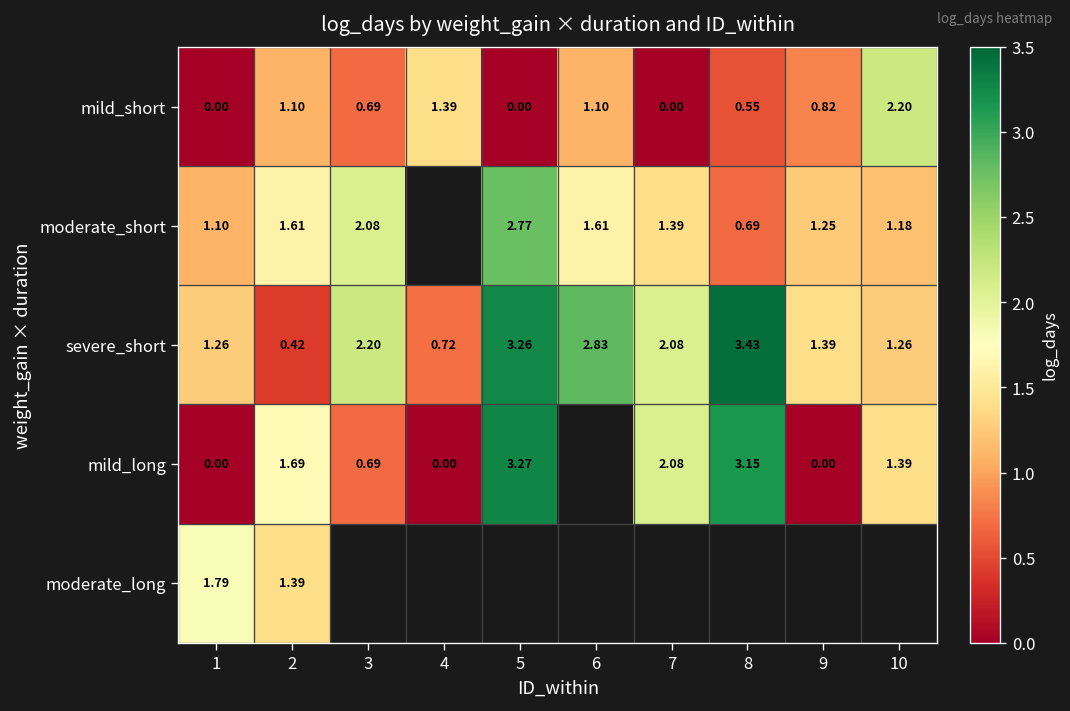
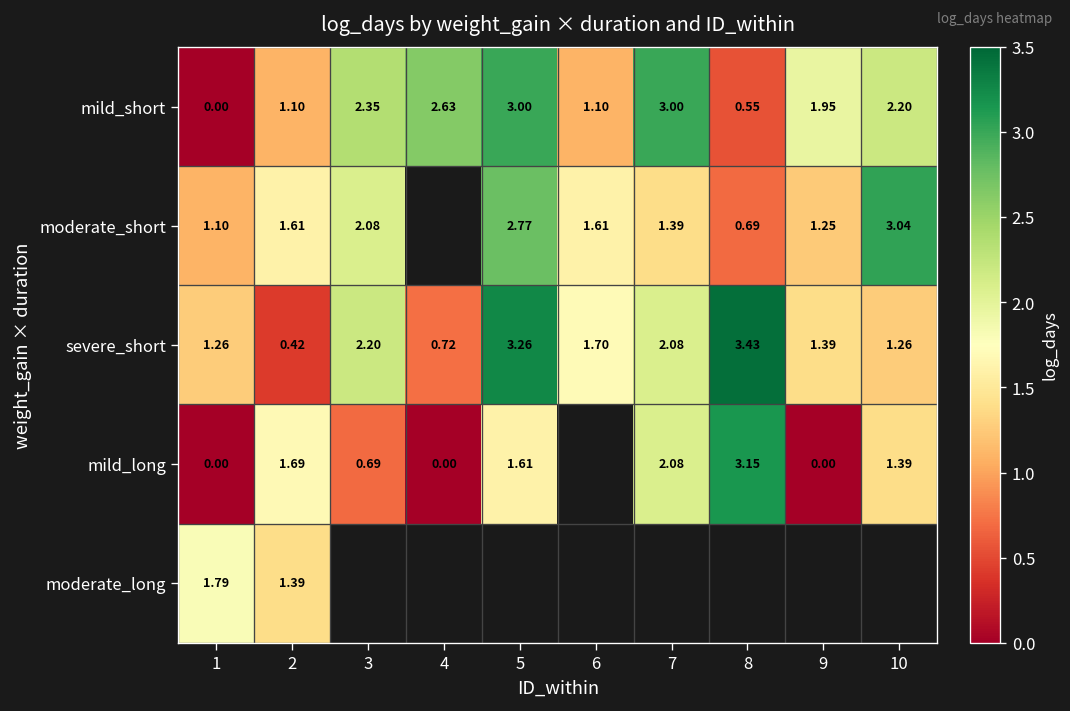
  {
    "mild_short": {
      "1": 0.00,
      "2": 1.10,
-     "3": 0.69,
-     "4": 1.39,
-     "5": 0.00,
+     "3": 2.35,
+     "4": 2.63,
+     "5": 3.00,
      "6": 1.10,
-     "7": 0.00,
+     "7": 3.00,
      "8": 0.55,
-     "9": 0.82,
+     "9": 1.95,
      "10": 2.20
    },
    "moderate_short": {
      "1": 1.10,
      "2": 1.61,
      "3": 2.08,
      "5": 2.77,
      "6": 1.61,
      "7": 1.39,
      "8": 0.69,
      "9": 1.25,
-     "10": 1.18
+     "10": 3.04
    },
    "severe_short": {
      "1": 1.26,
      "2": 0.42,
      "3": 2.20,
      "4": 0.72,
      "5": 3.26,
-     "6": 2.83,
+     "6": 1.70,
      "7": 2.08,
      "8": 3.43,
      "9": 1.39,
      "10": 1.26
    },
    "mild_long": {
      "1": 0.00,
      "2": 1.69,
      "3": 0.69,
      "4": 0.00,
-     "5": 3.27,
+     "5": 1.61,
      "7": 2.08,
      "8": 3.15,
      "9": 0.00,
      "10": 1.39
    },
    "moderate_long": {
      "1": 1.79,
      "2": 1.39
    }
  }
